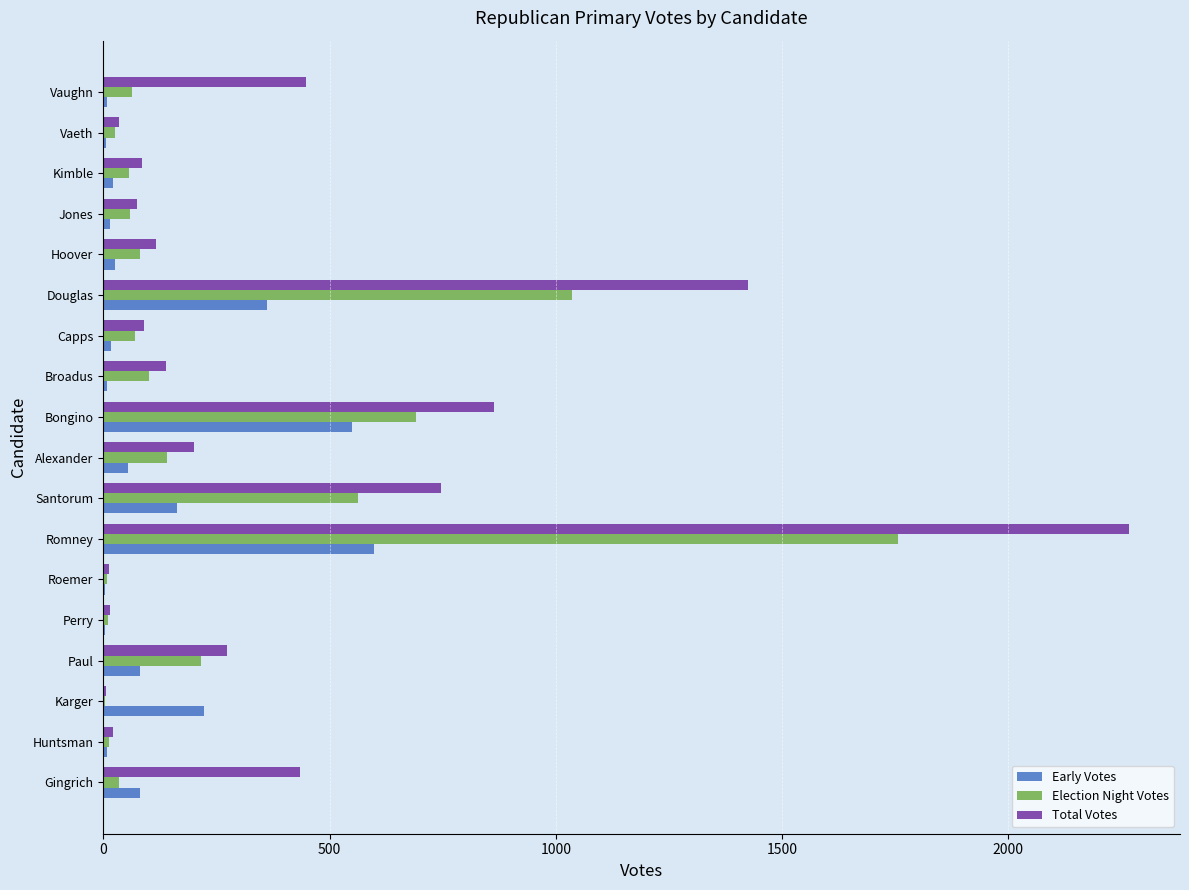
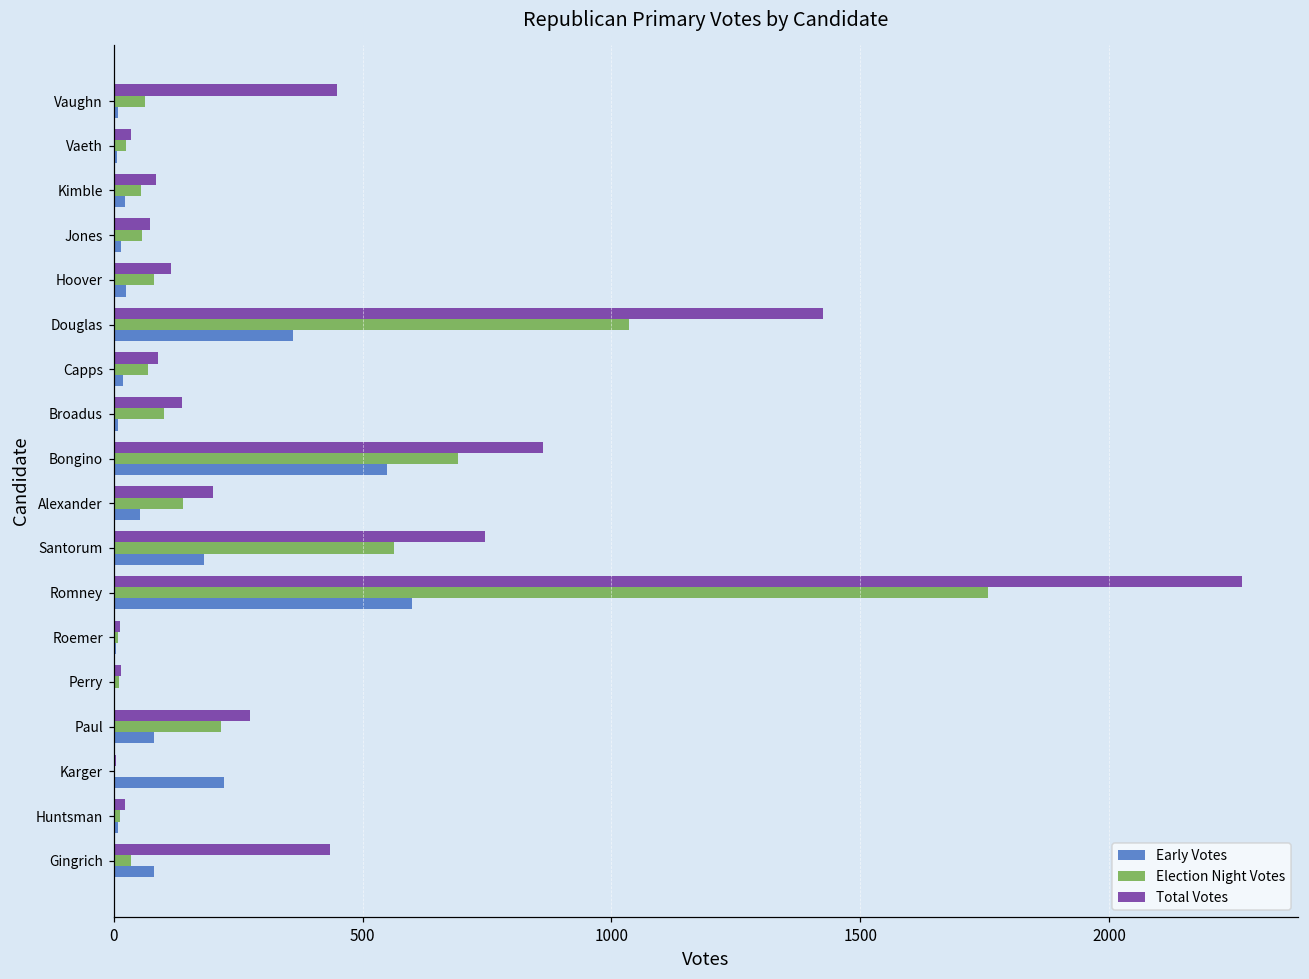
  {
    "Early Votes": {
      "Vaughn": 10,
      "Vaeth": 10,
      "Kimble": 20,
      "Jones": 20,
      "Hoover": 30,
      "Douglas": 360,
      "Capps": 20,
      "Broadus": 10,
      "Bongino": 550,
      "Alexander": 50,
-     "Santorum": 160,
+     "Santorum": 180,
      "Romney": 600,
      "Paul": 80,
      "Karger": 220,
      "Huntsman": 10,
      "Gingrich": 80
    },
    "Election Night Votes": {
      "Vaughn": 60,
      "Vaeth": 30,
      "Kimble": 60,
      "Jones": 60,
      "Hoover": 80,
      "Douglas": 1040,
      "Capps": 70,
      "Broadus": 100,
      "Bongino": 690,
      "Alexander": 140,
      "Santorum": 560,
      "Romney": 1760,
      "Roemer": 10,
      "Perry": 10,
      "Paul": 220,
      "Huntsman": 10,
      "Gingrich": 30
    },
    "Total Votes": {
      "Vaughn": 450,
      "Vaeth": 40,
      "Kimble": 90,
      "Jones": 70,
      "Hoover": 120,
      "Douglas": 1430,
      "Capps": 90,
      "Broadus": 140,
      "Bongino": 860,
      "Alexander": 200,
      "Santorum": 750,
      "Romney": 2270,
      "Roemer": 10,
      "Perry": 10,
      "Paul": 270,
      "Huntsman": 20,
      "Gingrich": 430
    }
  }
